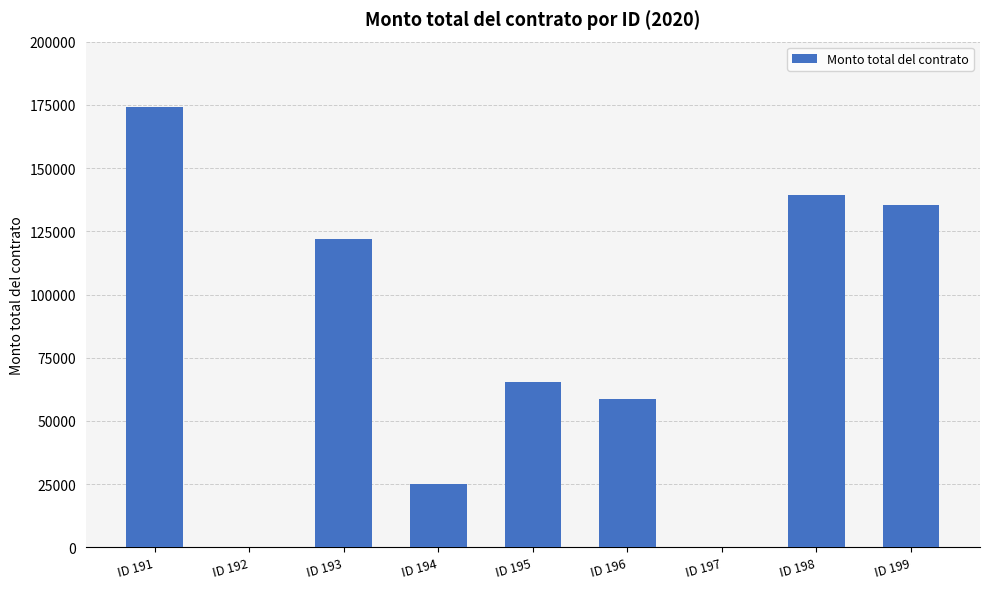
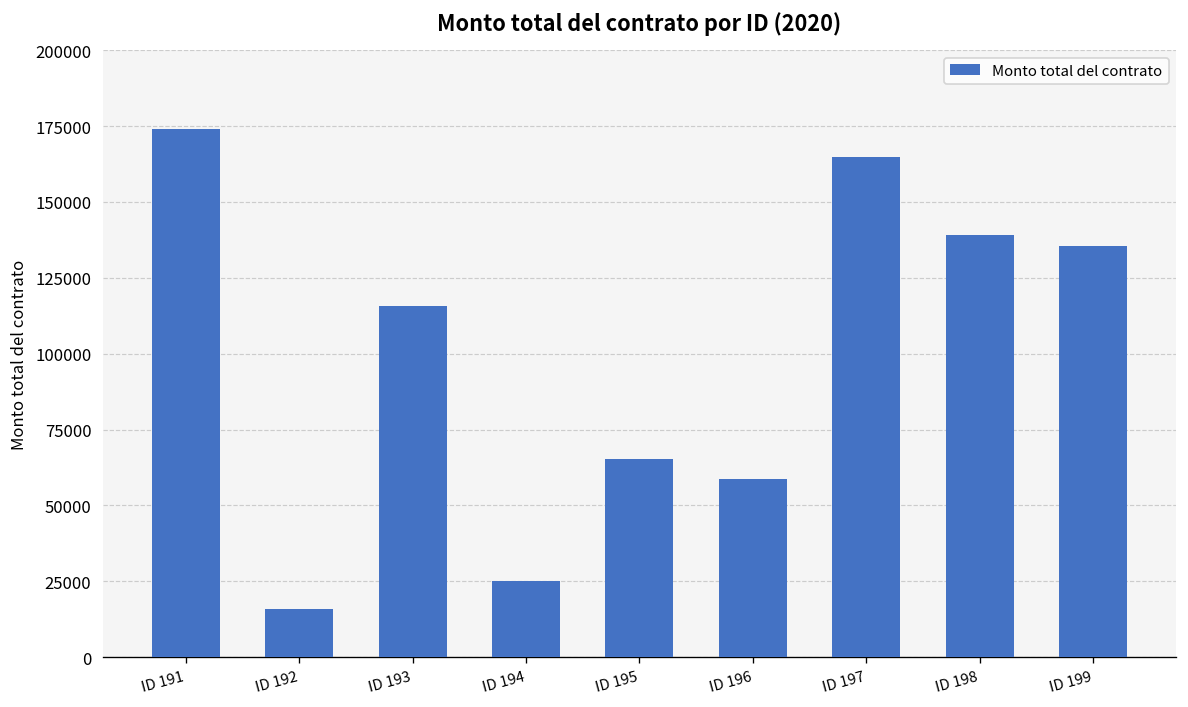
  {
    "ID 191": 174000,
-   "ID 192": 0,
-   "ID 193": 122000,
+   "ID 192": 16000,
+   "ID 193": 116000,
    "ID 194": 25000,
    "ID 195": 65000,
    "ID 196": 59000,
-   "ID 197": 0,
+   "ID 197": 165000,
    "ID 198": 139000,
    "ID 199": 135000
  }
